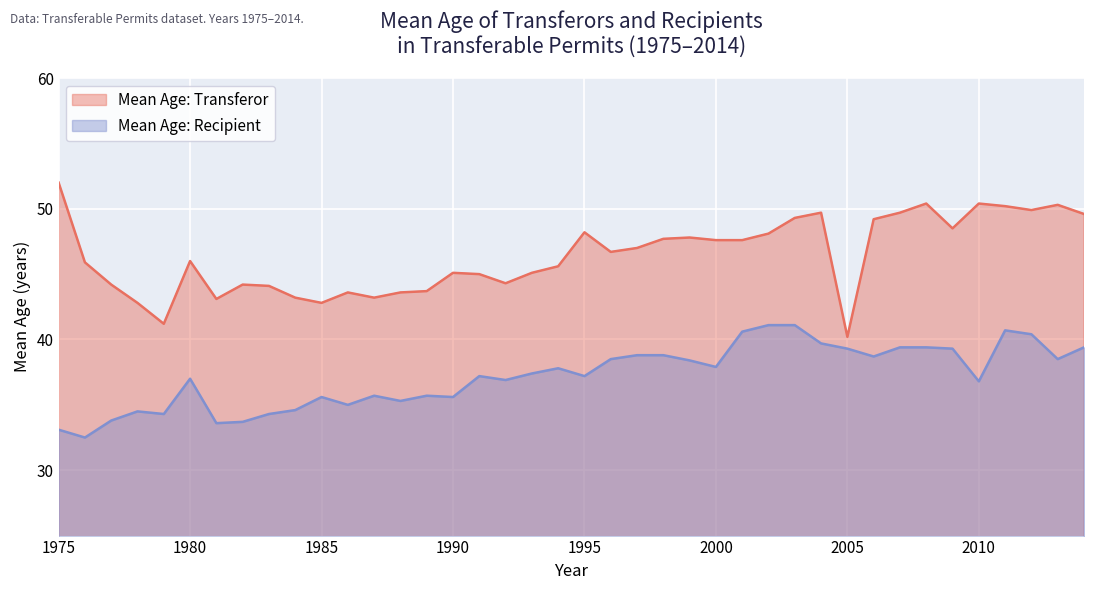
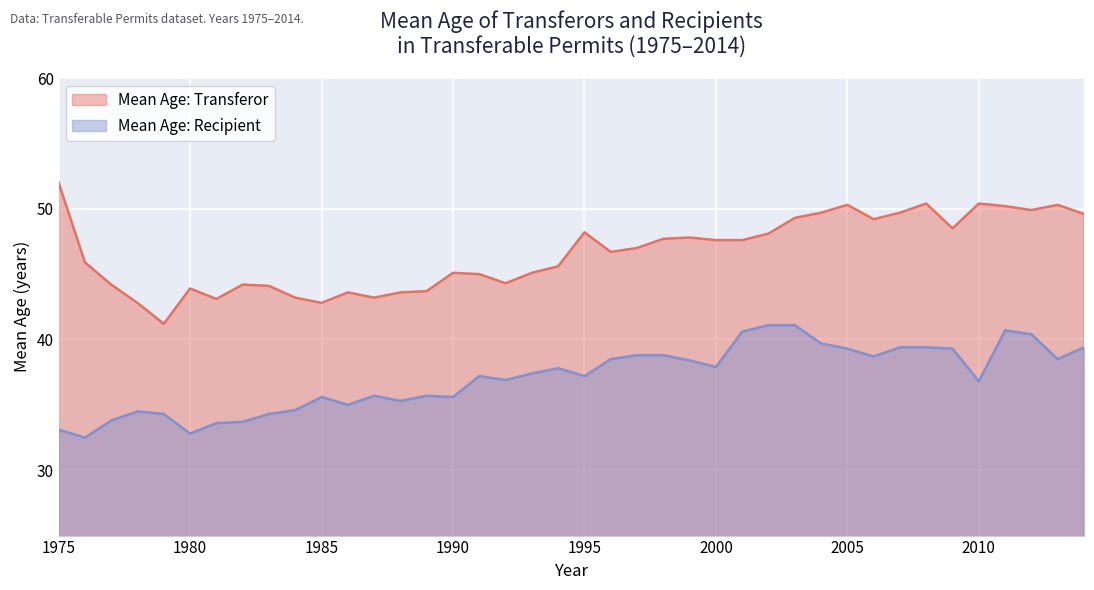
  {
    "Mean Age: Transferor": {
      "1975": 52.0,
-     "1980": 46.0,
+     "1980": 43.9,
      "1985": 42.8,
      "1990": 45.1,
      "1995": 48.2,
      "2000": 47.6,
-     "2005": 40.2,
+     "2005": 50.3,
      "2010": 50.4
    },
    "Mean Age: Recipient": {
      "1975": 33.1,
-     "1980": 37.0,
+     "1980": 32.8,
      "1985": 35.6,
      "1990": 35.6,
      "1995": 37.2,
      "2000": 37.9,
      "2005": 39.3,
      "2010": 36.8
    }
  }
